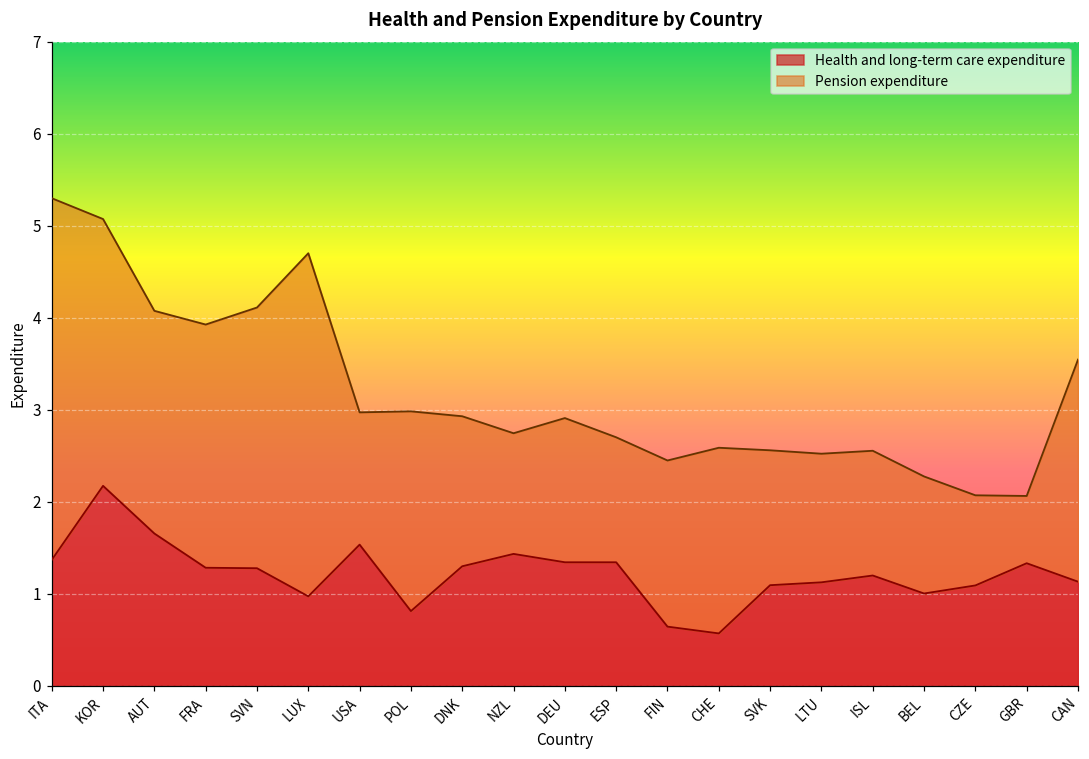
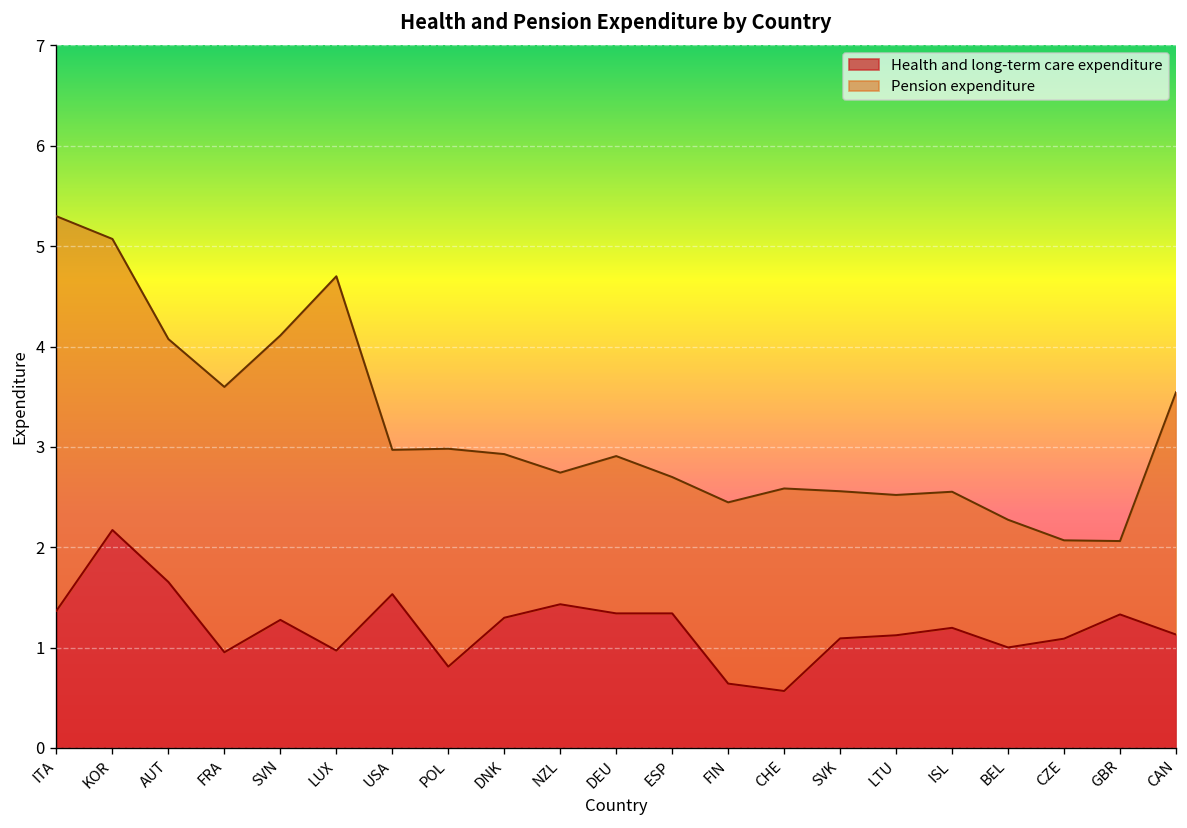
  {
    "Health and long-term care expenditure": {
      "ITA": 1.4,
      "KOR": 2.2,
      "AUT": 1.7,
-     "FRA": 1.3,
+     "FRA": 1.0,
      "SVN": 1.3,
      "LUX": 1.0,
      "USA": 1.5,
      "POL": 0.8,
      "DNK": 1.3,
      "NZL": 1.4,
      "DEU": 1.3,
      "ESP": 1.3,
      "FIN": 0.6,
      "CHE": 0.6,
      "SVK": 1.1,
      "LTU": 1.1,
      "ISL": 1.2,
      "BEL": 1.0,
      "CZE": 1.1,
      "GBR": 1.3,
      "CAN": 1.1
    },
    "Pension expenditure": {
      "ITA": 3.9,
      "KOR": 2.9,
      "AUT": 2.4,
      "FRA": 2.6,
      "SVN": 2.8,
      "LUX": 3.7,
      "USA": 1.4,
      "POL": 2.2,
      "DNK": 1.6,
      "NZL": 1.3,
      "DEU": 1.6,
      "ESP": 1.4,
      "FIN": 1.8,
      "CHE": 2.0,
      "SVK": 1.5,
      "LTU": 1.4,
      "ISL": 1.4,
      "BEL": 1.3,
      "CZE": 1.0,
      "GBR": 0.7,
      "CAN": 2.4
    }
  }
